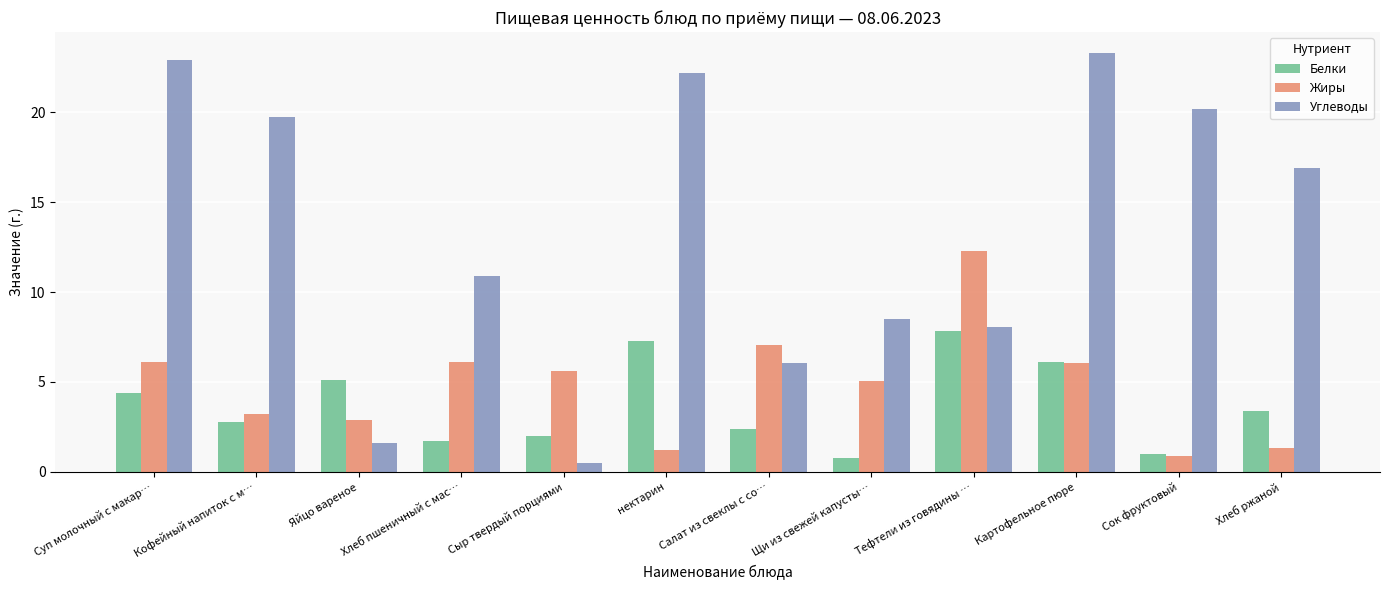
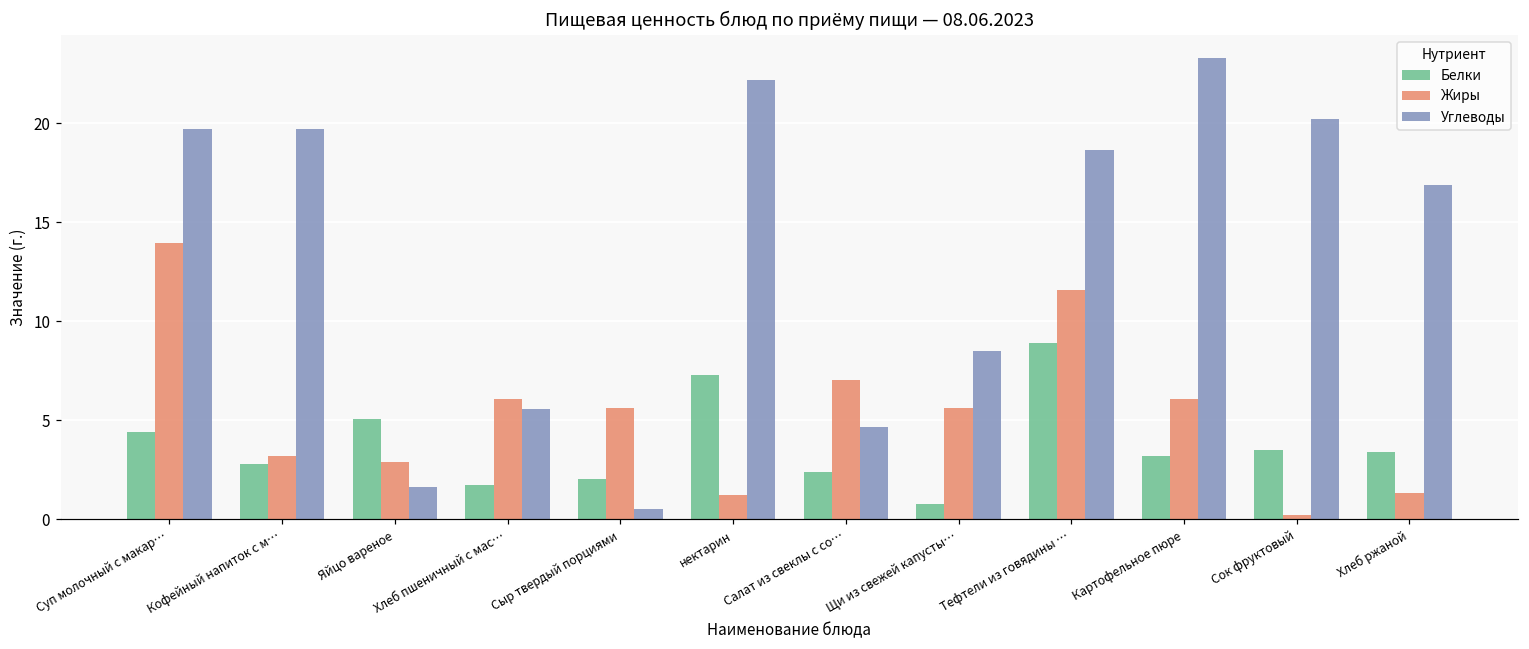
  {
    "Белки": {
      "Суп молочный с макар…": 4.4,
      "Кофейный напиток с м…": 2.8,
      "Яйцо вареное": 5.1,
      "Хлеб пшеничный с мас…": 1.7,
      "Сыр твердый порциями": 2.0,
      "нектарин": 7.3,
      "Салат из свеклы с со…": 2.4,
      "Щи из свежей капусты…": 0.8,
-     "Тефтели из говядины …": 7.8,
-     "Картофельное пюре": 6.1,
-     "Сок фруктовый": 1.0,
+     "Тефтели из говядины …": 8.9,
+     "Картофельное пюре": 3.2,
+     "Сок фруктовый": 3.5,
      "Хлеб ржаной": 3.4
    },
    "Жиры": {
-     "Суп молочный с макар…": 6.1,
+     "Суп молочный с макар…": 14.0,
      "Кофейный напиток с м…": 3.2,
      "Яйцо вареное": 2.9,
      "Хлеб пшеничный с мас…": 6.1,
      "Сыр твердый порциями": 5.6,
      "нектарин": 1.2,
      "Салат из свеклы с со…": 7.0,
-     "Щи из свежей капусты…": 5.1,
-     "Тефтели из говядины …": 12.3,
+     "Щи из свежей капусты…": 5.6,
+     "Тефтели из говядины …": 11.6,
      "Картофельное пюре": 6.1,
-     "Сок фруктовый": 0.9,
+     "Сок фруктовый": 0.2,
      "Хлеб ржаной": 1.3
    },
    "Углеводы": {
-     "Суп молочный с макар…": 22.9,
+     "Суп молочный с макар…": 19.7,
      "Кофейный напиток с м…": 19.7,
      "Яйцо вареное": 1.6,
-     "Хлеб пшеничный с мас…": 10.9,
+     "Хлеб пшеничный с мас…": 5.6,
      "Сыр твердый порциями": 0.5,
      "нектарин": 22.2,
-     "Салат из свеклы с со…": 6.1,
+     "Салат из свеклы с со…": 4.7,
      "Щи из свежей капусты…": 8.5,
-     "Тефтели из говядины …": 8.1,
+     "Тефтели из говядины …": 18.6,
      "Картофельное пюре": 23.3,
      "Сок фруктовый": 20.2,
      "Хлеб ржаной": 16.9
    }
  }
